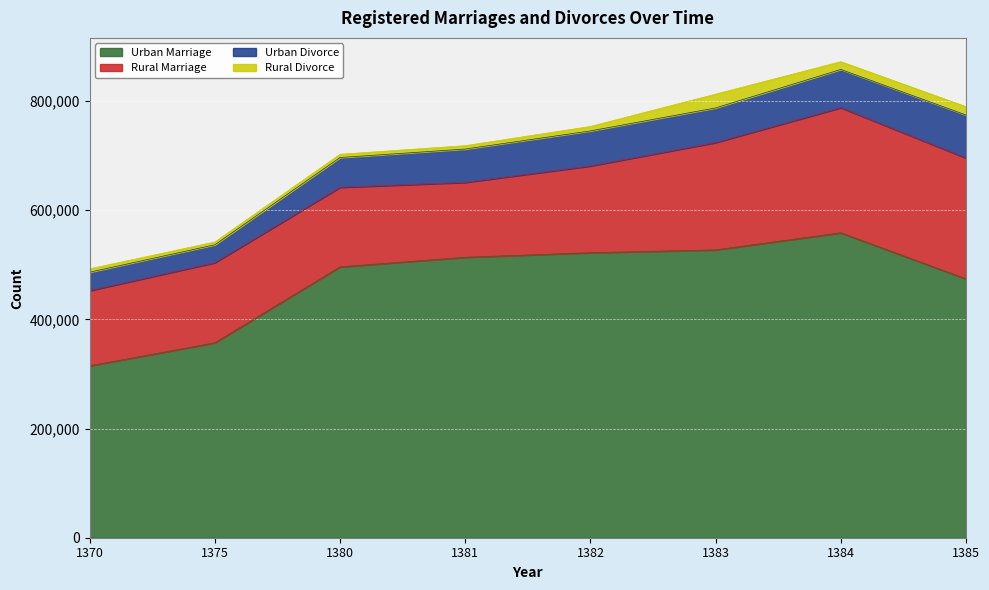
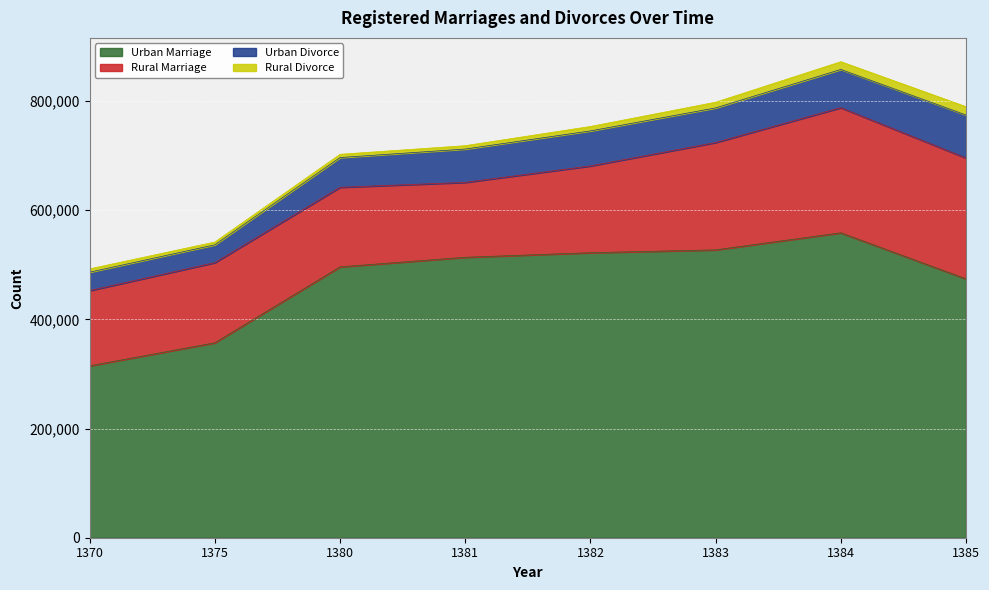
  {
    "Urban Marriage": {
      "1370": "310,000",
      "1375": "360,000",
      "1380": "500,000",
      "1381": "510,000",
      "1382": "520,000",
      "1383": "530,000",
      "1384": "560,000",
      "1385": "470,000"
    },
    "Rural Marriage": {
      "1370": "140,000",
      "1375": "150,000",
      "1380": "150,000",
      "1381": "140,000",
      "1382": "160,000",
      "1383": "200,000",
      "1384": "230,000",
      "1385": "220,000"
    },
    "Urban Divorce": {
      "1370": "30,000",
      "1375": "30,000",
      "1380": "50,000",
      "1381": "60,000",
      "1382": "60,000",
      "1383": "60,000",
      "1384": "70,000",
      "1385": "80,000"
    },
    "Rural Divorce": {
      "1370": "10,000",
      "1375": "10,000",
      "1380": "10,000",
      "1381": "10,000",
      "1382": "10,000",
-     "1383": "30,000",
+     "1383": "10,000",
      "1384": "10,000",
      "1385": "20,000"
    }
  }
